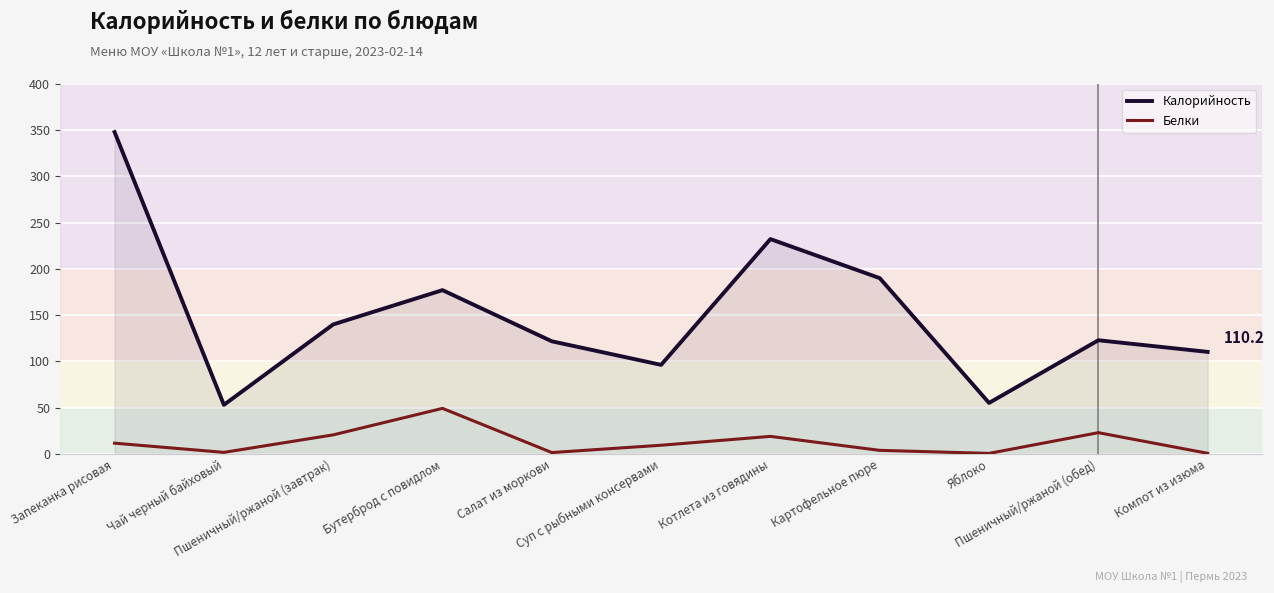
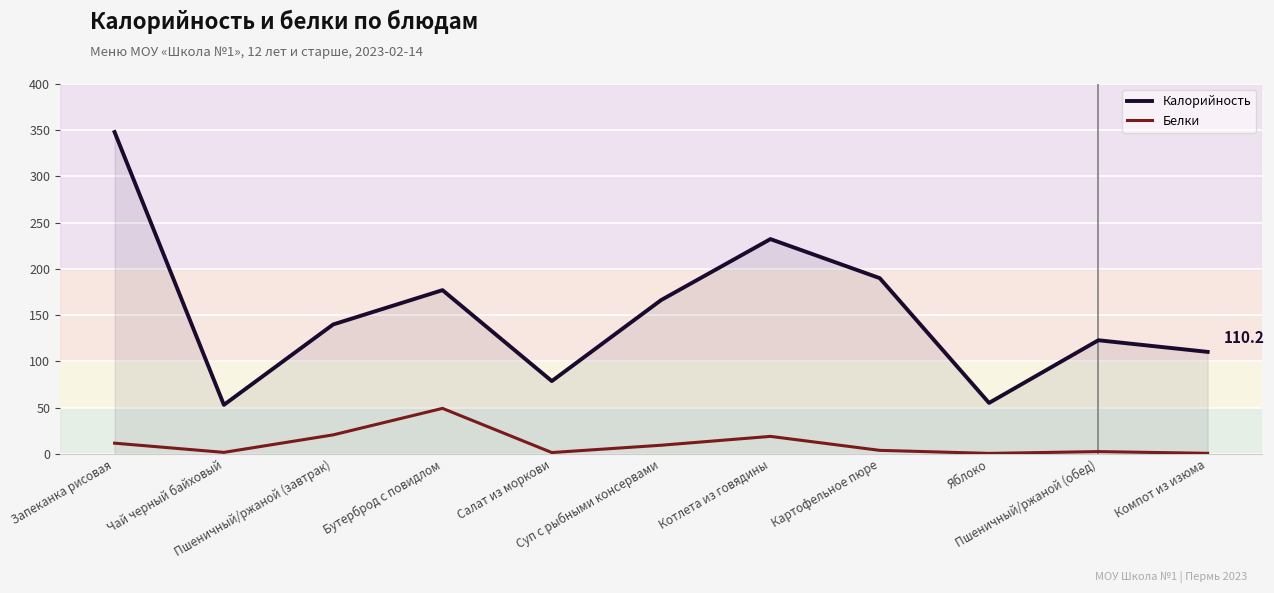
  {
    "Калорийность": {
      "Запеканка рисовая": 350,
      "Чай черный байховый": 50,
      "Пшеничный/ржаной (завтрак)": 140,
      "Бутерброд с повидлом": 180,
-     "Салат из моркови": 120,
-     "Суп с рыбными консервами": 100,
+     "Салат из моркови": 80,
+     "Суп с рыбными консервами": 170,
      "Котлета из говядины": 230,
      "Картофельное пюре": 190,
      "Яблоко": 60,
      "Пшеничный/ржаной (обед)": 120
    },
    "Белки": {
      "Запеканка рисовая": 10,
      "Чай черный байховый": 0,
      "Пшеничный/ржаной (завтрак)": 20,
      "Бутерброд с повидлом": 50,
      "Салат из моркови": 0,
      "Суп с рыбными консервами": 10,
      "Котлета из говядины": 20,
      "Картофельное пюре": 0,
      "Яблоко": 0,
-     "Пшеничный/ржаной (обед)": 20,
+     "Пшеничный/ржаной (обед)": 0,
      "Компот из изюма": 0
    }
  }
